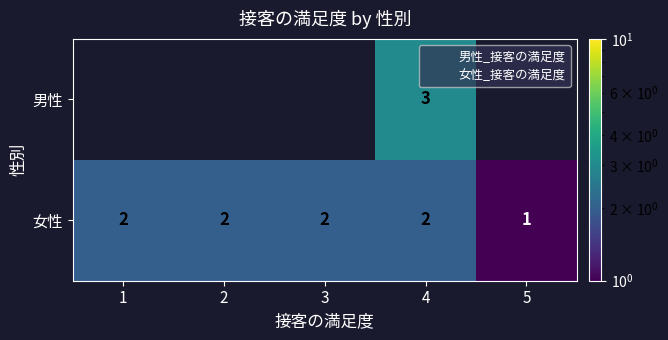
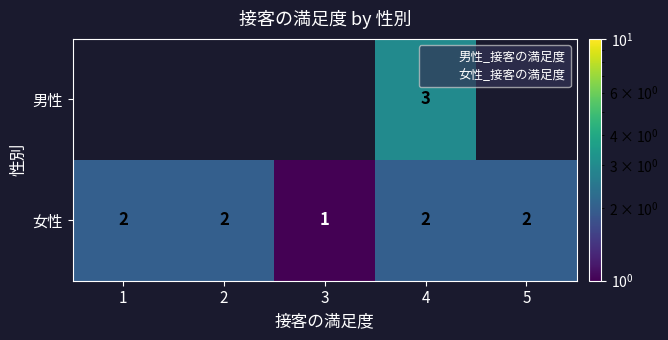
  {
    "男性": {
      "4": 3
    },
    "女性": {
      "1": 2,
      "2": 2,
-     "3": 2,
+     "3": 1,
      "4": 2,
-     "5": 1
+     "5": 2
    }
  }
